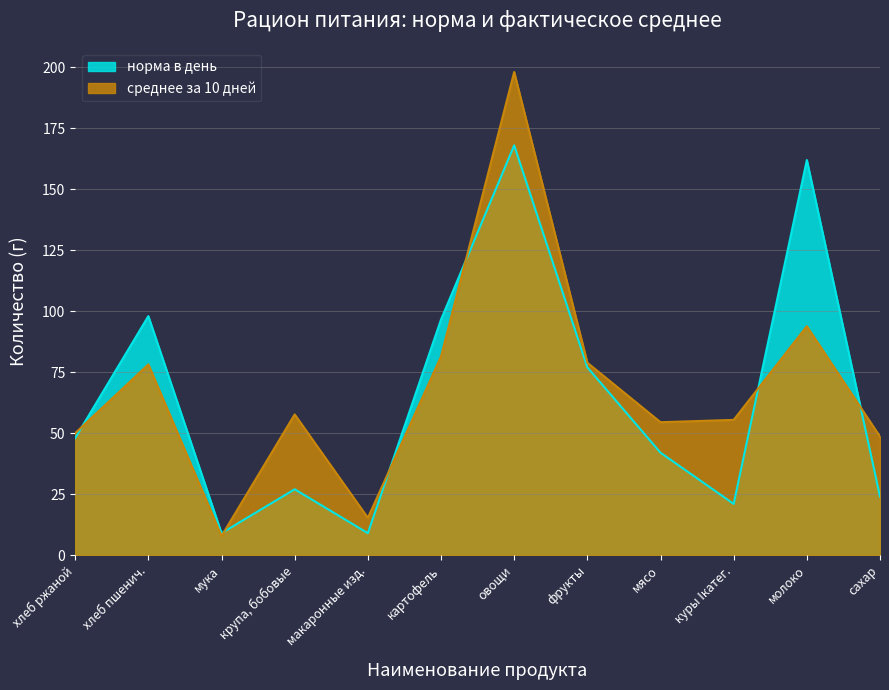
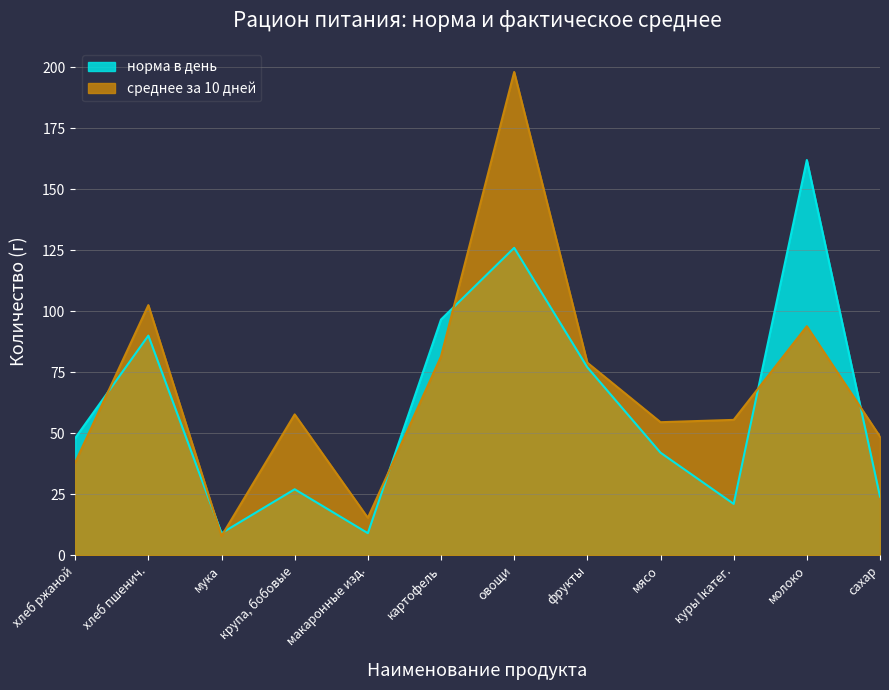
  {
    "норма в день": {
      "хлеб ржаной": 48,
-     "хлеб пшенич.": 98,
+     "хлеб пшенич.": 90,
      "мука": 9,
      "крупа, бобовые": 27,
      "макаронные изд.": 9,
      "картофель": 97,
-     "овощи": 168,
+     "овощи": 126,
      "фрукты": 77,
      "мясо": 42,
      "куры Iкатег.": 21,
      "молоко": 162,
      "сахар": 24
    },
    "среднее за 10 дней": {
-     "хлеб ржаной": 50,
-     "хлеб пшенич.": 78,
+     "хлеб ржаной": 38,
+     "хлеб пшенич.": 103,
      "мука": 8,
      "крупа, бобовые": 58,
      "макаронные изд.": 15,
      "картофель": 81,
      "овощи": 198,
      "фрукты": 79,
      "мясо": 55,
      "куры Iкатег.": 55,
      "молоко": 94,
      "сахар": 49
    }
  }
